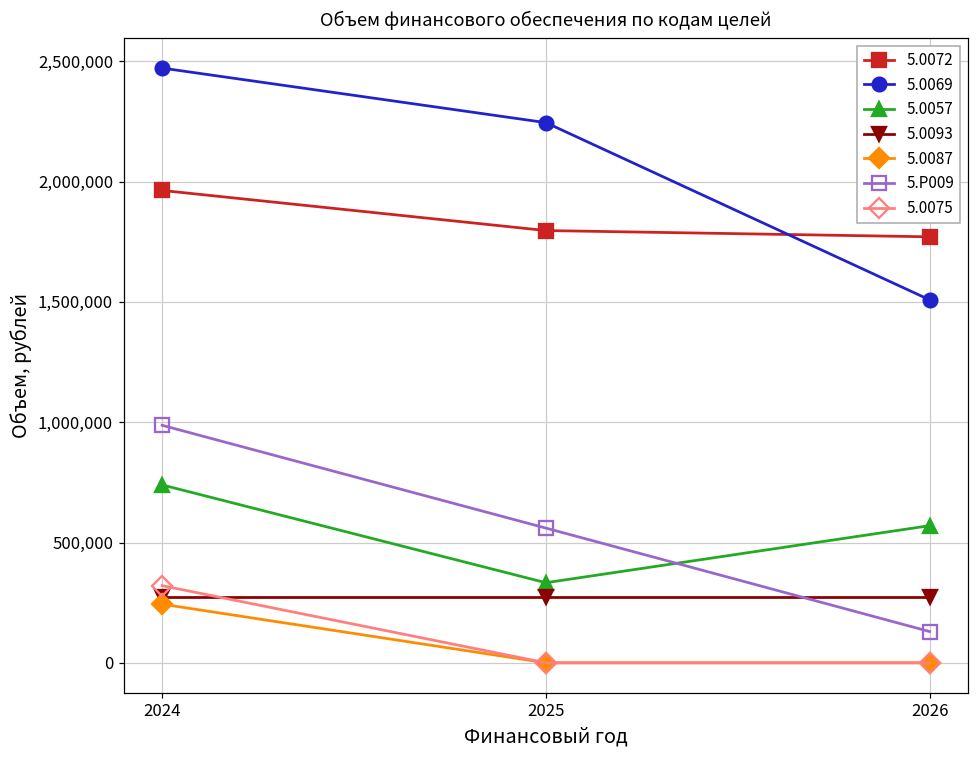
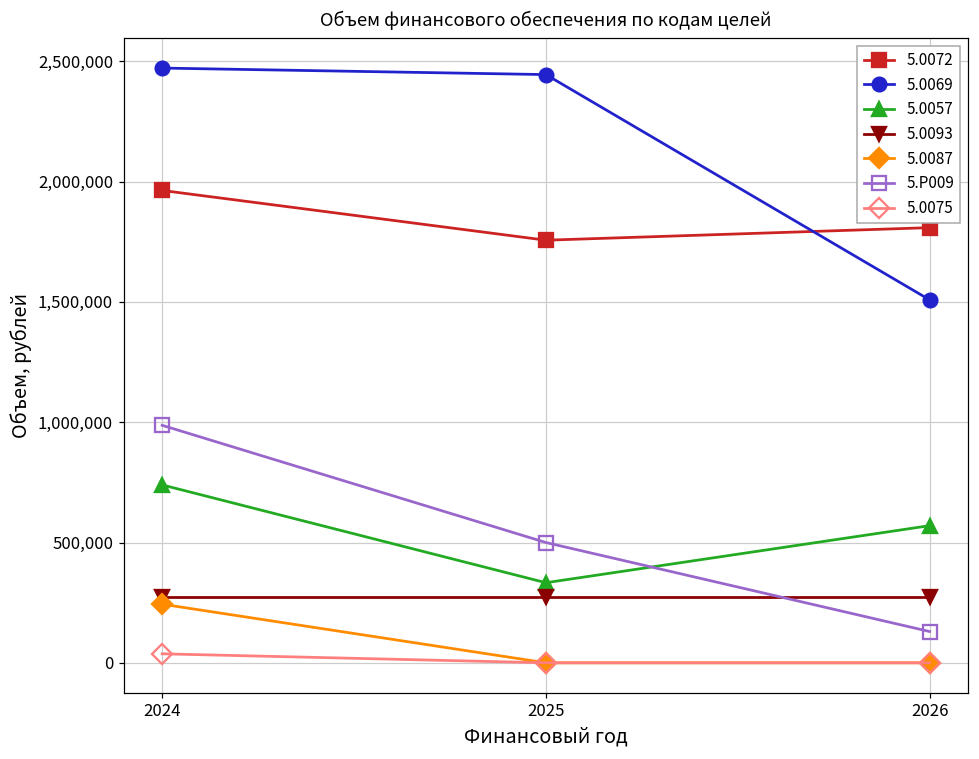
  {
    "5.0072": {
      "2024": "1,960,000",
-     "2025": "1,800,000",
-     "2026": "1,770,000"
+     "2025": "1,760,000",
+     "2026": "1,810,000"
    },
    "5.0069": {
      "2024": "2,470,000",
-     "2025": "2,250,000",
+     "2025": "2,450,000",
      "2026": "1,510,000"
    },
    "5.0057": {
      "2024": "740,000",
      "2025": "330,000",
      "2026": "570,000"
    },
    "5.0093": {
      "2024": "270,000",
      "2025": "270,000",
      "2026": "270,000"
    },
    "5.0087": {
      "2024": "240,000"
    },
    "5.P009": {
      "2024": "990,000",
-     "2025": "560,000",
+     "2025": "500,000",
      "2026": "130,000"
    },
    "5.0075": {
-     "2024": "320,000"
+     "2024": "40,000"
    }
  }
